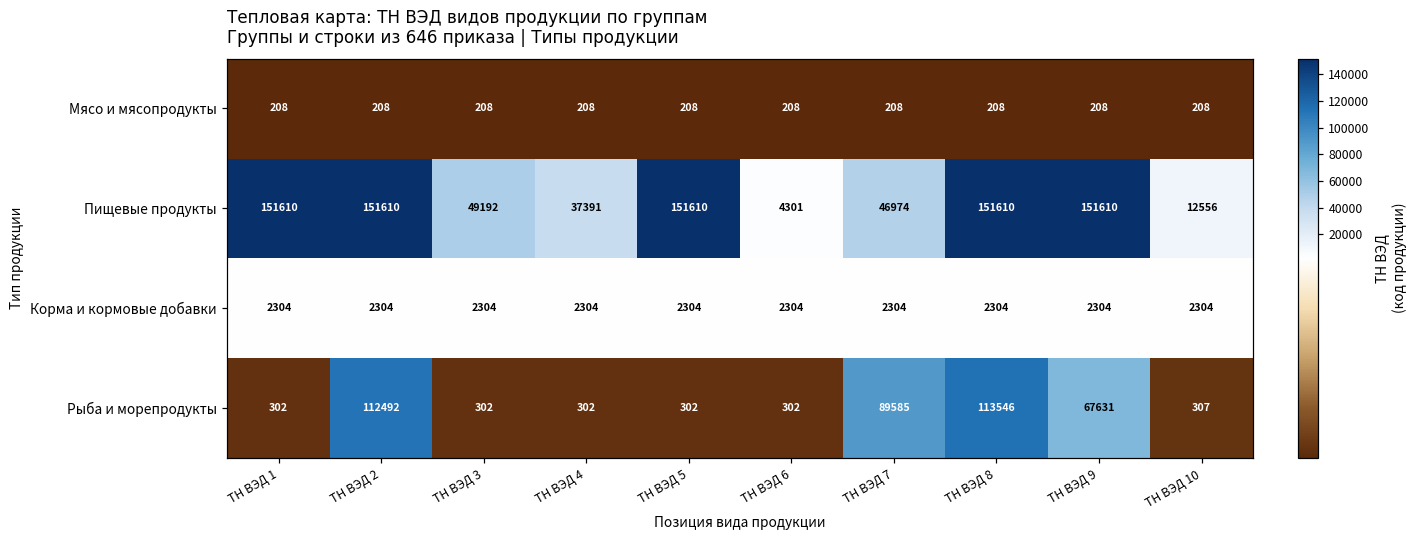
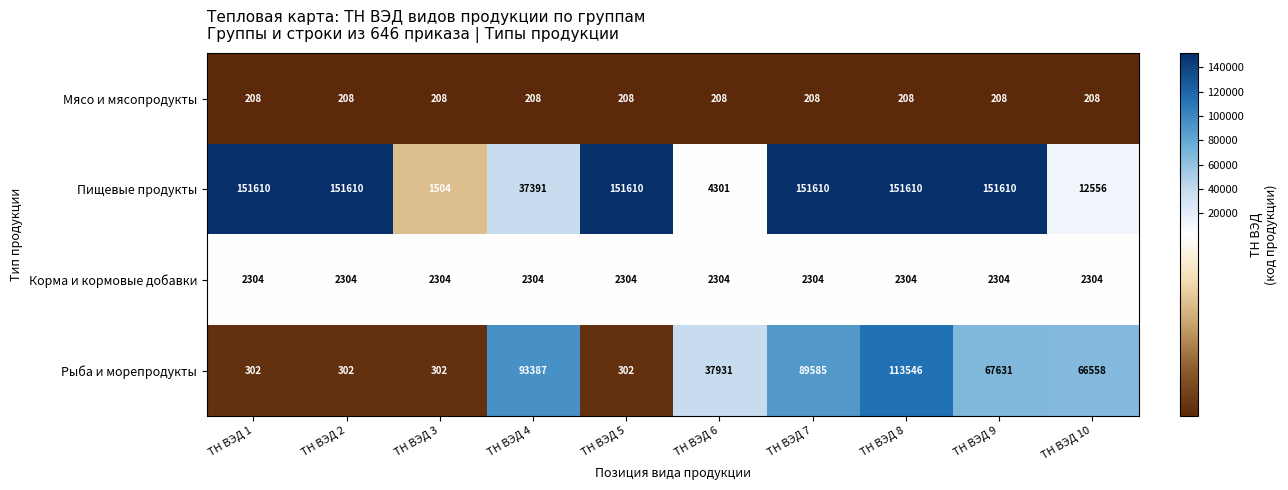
  {
    "Мясо и мясопродукты": {
      "ТН ВЭД 1": 208,
      "ТН ВЭД 2": 208,
      "ТН ВЭД 3": 208,
      "ТН ВЭД 4": 208,
      "ТН ВЭД 5": 208,
      "ТН ВЭД 6": 208,
      "ТН ВЭД 7": 208,
      "ТН ВЭД 8": 208,
      "ТН ВЭД 9": 208,
      "ТН ВЭД 10": 208
    },
    "Пищевые продукты": {
      "ТН ВЭД 1": 151610,
      "ТН ВЭД 2": 151610,
-     "ТН ВЭД 3": 49192,
+     "ТН ВЭД 3": 1504,
      "ТН ВЭД 4": 37391,
      "ТН ВЭД 5": 151610,
      "ТН ВЭД 6": 4301,
-     "ТН ВЭД 7": 46974,
+     "ТН ВЭД 7": 151610,
      "ТН ВЭД 8": 151610,
      "ТН ВЭД 9": 151610,
      "ТН ВЭД 10": 12556
    },
    "Корма и кормовые добавки": {
      "ТН ВЭД 1": 2304,
      "ТН ВЭД 2": 2304,
      "ТН ВЭД 3": 2304,
      "ТН ВЭД 4": 2304,
      "ТН ВЭД 5": 2304,
      "ТН ВЭД 6": 2304,
      "ТН ВЭД 7": 2304,
      "ТН ВЭД 8": 2304,
      "ТН ВЭД 9": 2304,
      "ТН ВЭД 10": 2304
    },
    "Рыба и морепродукты": {
      "ТН ВЭД 1": 302,
-     "ТН ВЭД 2": 112492,
+     "ТН ВЭД 2": 302,
      "ТН ВЭД 3": 302,
-     "ТН ВЭД 4": 302,
+     "ТН ВЭД 4": 93387,
      "ТН ВЭД 5": 302,
-     "ТН ВЭД 6": 302,
+     "ТН ВЭД 6": 37931,
      "ТН ВЭД 7": 89585,
      "ТН ВЭД 8": 113546,
      "ТН ВЭД 9": 67631,
-     "ТН ВЭД 10": 307
+     "ТН ВЭД 10": 66558
    }
  }
